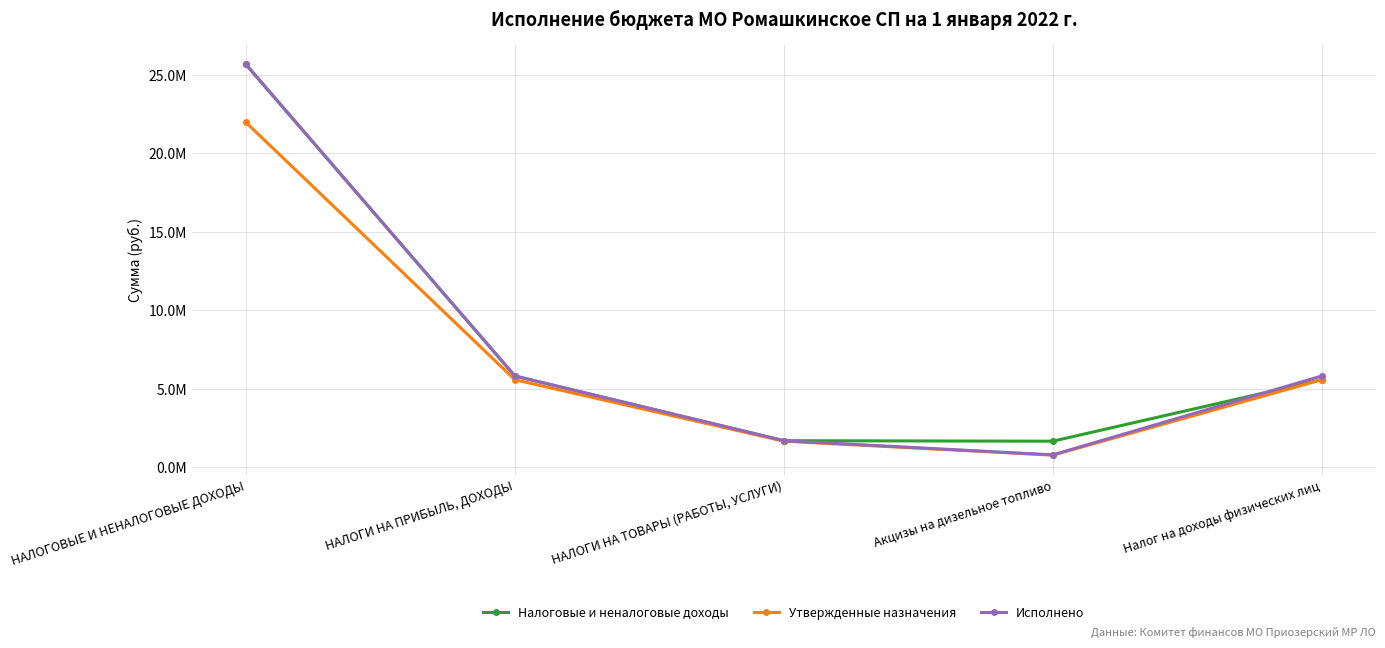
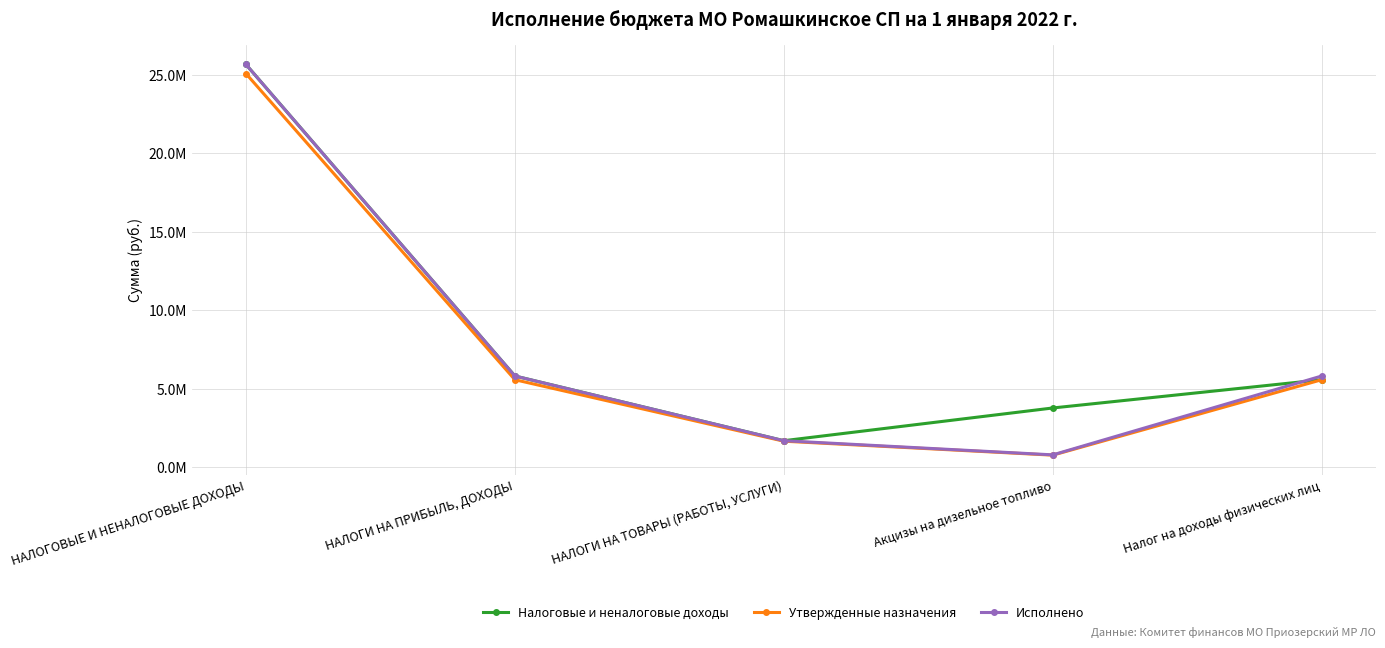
  {
    "Налоговые и неналоговые доходы": {
-     "Акцизы на дизельное топливо": 1600000
+     "Акцизы на дизельное топливо": 3800000
    },
    "Утвержденные назначения": {
-     "НАЛОГОВЫЕ И НЕНАЛОГОВЫЕ ДОХОДЫ": 22000000,
+     "НАЛОГОВЫЕ И НЕНАЛОГОВЫЕ ДОХОДЫ": 25100000,
      "НАЛОГИ НА ПРИБЫЛЬ, ДОХОДЫ": 5600000
    },
    "Исполнено": {
      "Налог на доходы физических лиц": 5800000
    }
  }
